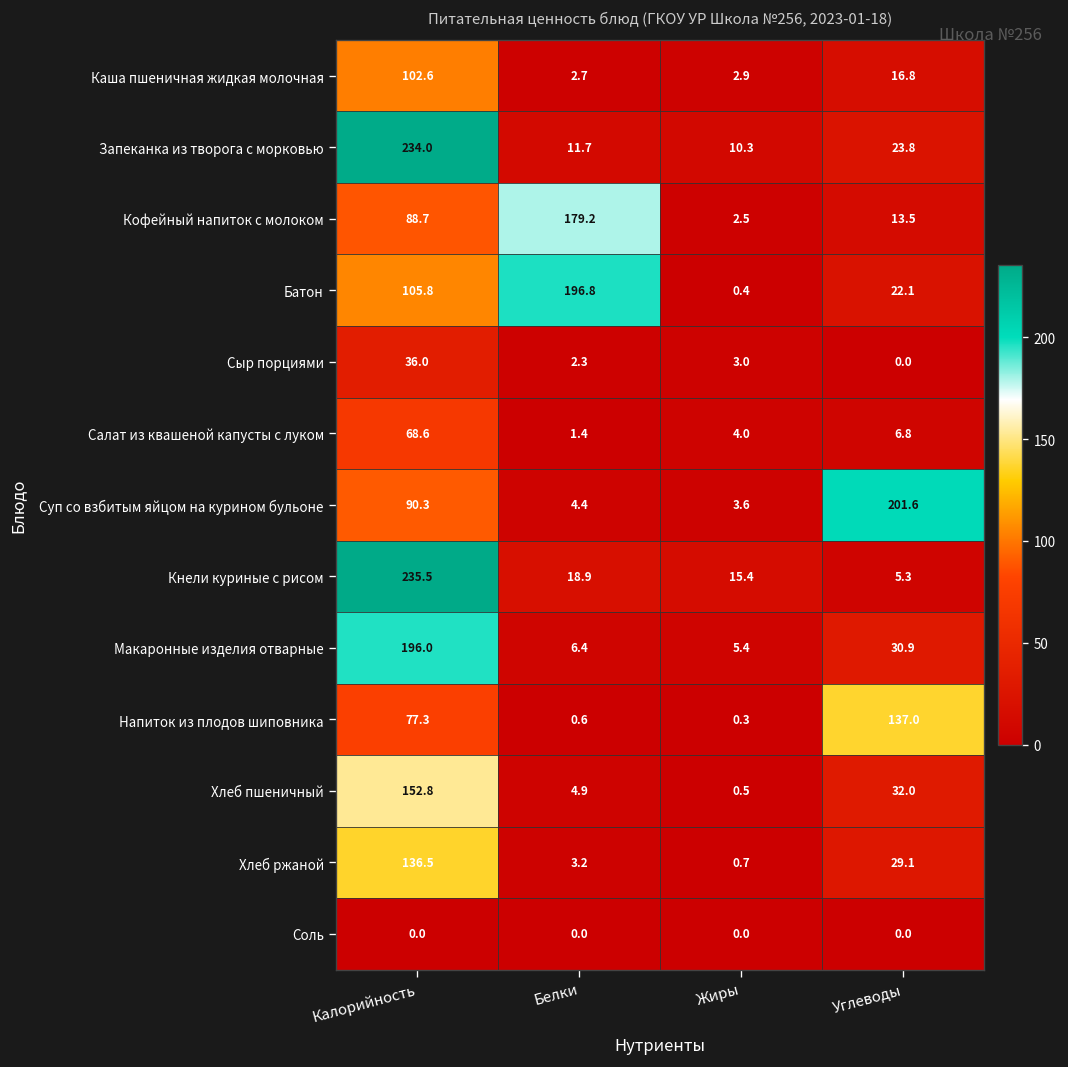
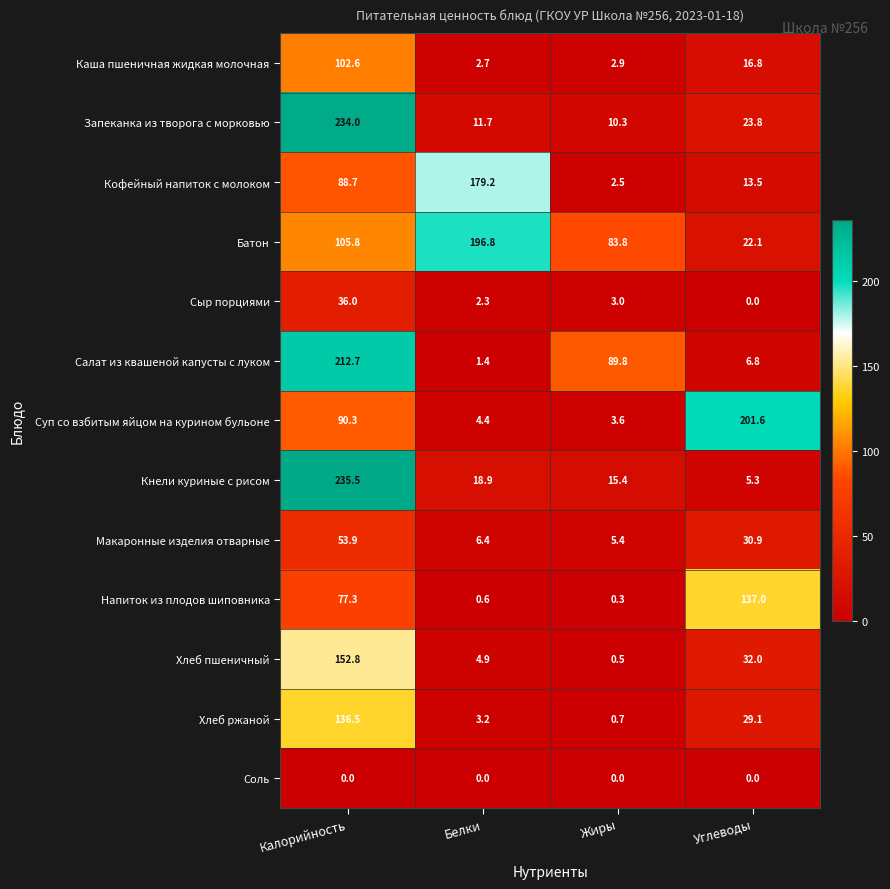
  {
    "Каша пшеничная жидкая молочная": {
      "Калорийность": 102.6,
      "Белки": 2.7,
      "Жиры": 2.9,
      "Углеводы": 16.8
    },
    "Запеканка из творога с морковью": {
      "Калорийность": 234.0,
      "Белки": 11.7,
      "Жиры": 10.3,
      "Углеводы": 23.8
    },
    "Кофейный напиток с молоком": {
      "Калорийность": 88.7,
      "Белки": 179.2,
      "Жиры": 2.5,
      "Углеводы": 13.5
    },
    "Батон": {
      "Калорийность": 105.8,
      "Белки": 196.8,
-     "Жиры": 0.4,
+     "Жиры": 83.8,
      "Углеводы": 22.1
    },
    "Сыр порциями": {
      "Калорийность": 36.0,
      "Белки": 2.3,
      "Жиры": 3.0,
      "Углеводы": 0.0
    },
    "Салат из квашеной капусты с луком": {
-     "Калорийность": 68.6,
+     "Калорийность": 212.7,
      "Белки": 1.4,
-     "Жиры": 4.0,
+     "Жиры": 89.8,
      "Углеводы": 6.8
    },
    "Суп со взбитым яйцом на курином бульоне": {
      "Калорийность": 90.3,
      "Белки": 4.4,
      "Жиры": 3.6,
      "Углеводы": 201.6
    },
    "Кнели куриные с рисом": {
      "Калорийность": 235.5,
      "Белки": 18.9,
      "Жиры": 15.4,
      "Углеводы": 5.3
    },
    "Макаронные изделия отварные": {
-     "Калорийность": 196.0,
+     "Калорийность": 53.9,
      "Белки": 6.4,
      "Жиры": 5.4,
      "Углеводы": 30.9
    },
    "Напиток из плодов шиповника": {
      "Калорийность": 77.3,
      "Белки": 0.6,
      "Жиры": 0.3,
      "Углеводы": 137.0
    },
    "Хлеб пшеничный": {
      "Калорийность": 152.8,
      "Белки": 4.9,
      "Жиры": 0.5,
      "Углеводы": 32.0
    },
    "Хлеб ржаной": {
      "Калорийность": 136.5,
      "Белки": 3.2,
      "Жиры": 0.7,
      "Углеводы": 29.1
    },
    "Соль": {
      "Калорийность": 0.0,
      "Белки": 0.0,
      "Жиры": 0.0,
      "Углеводы": 0.0
    }
  }
